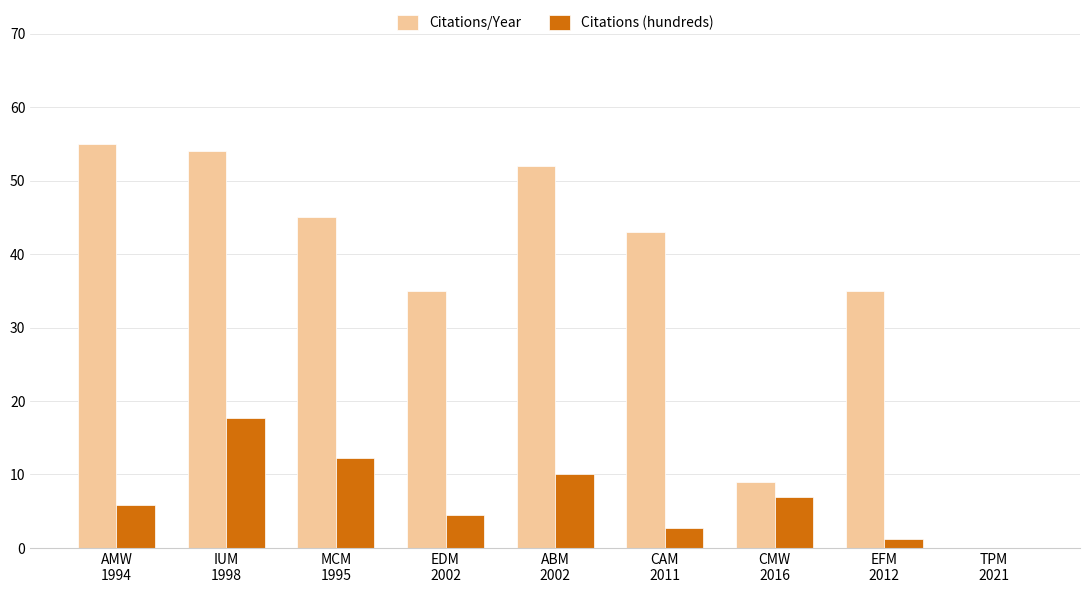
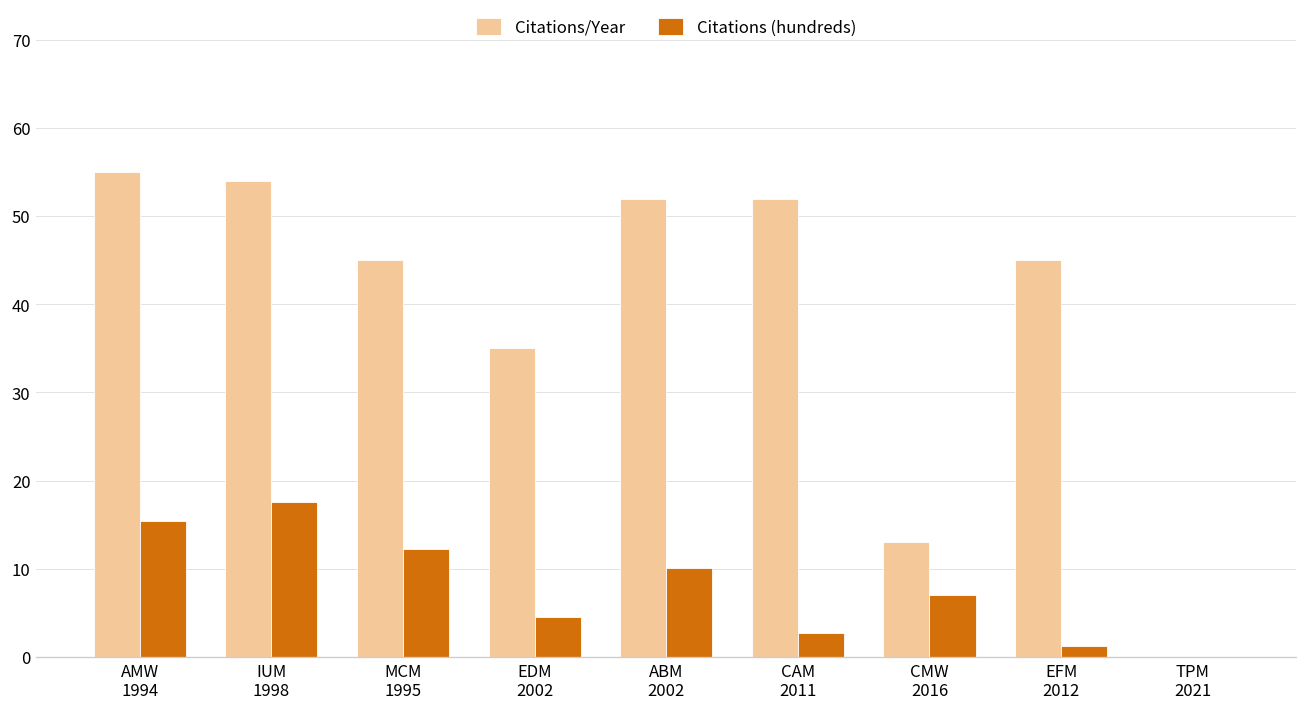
  {
    "Citations/Year": {
      "AMW 1994": 55,
      "IUM 1998": 54,
      "MCM 1995": 45,
      "EDM 2002": 35,
      "ABM 2002": 52,
-     "CAM 2011": 43,
-     "CMW 2016": 9,
-     "EFM 2012": 35,
+     "CAM 2011": 52,
+     "CMW 2016": 13,
+     "EFM 2012": 45,
      "TPM 2021": 0
    },
    "Citations (hundreds)": {
-     "AMW 1994": 6,
+     "AMW 1994": 15,
      "IUM 1998": 18,
      "MCM 1995": 12,
      "EDM 2002": 5,
      "ABM 2002": 10,
      "CAM 2011": 3,
      "CMW 2016": 7,
      "EFM 2012": 1,
      "TPM 2021": 0
    }
  }
